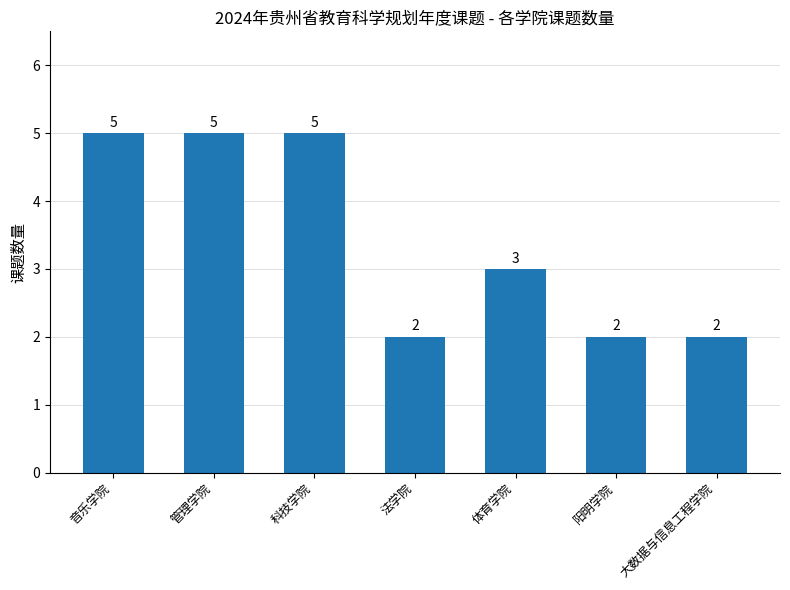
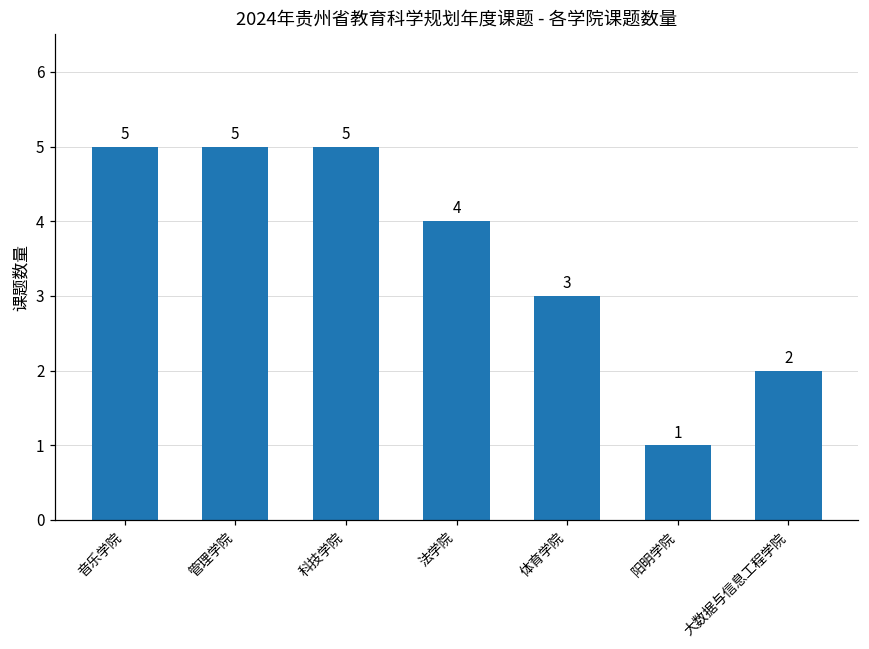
  {
    "音乐学院": 5,
    "管理学院": 5,
    "科技学院": 5,
-   "法学院": 2,
+   "法学院": 4,
    "体育学院": 3,
-   "阳明学院": 2,
+   "阳明学院": 1,
    "大数据与信息工程学院": 2
  }
